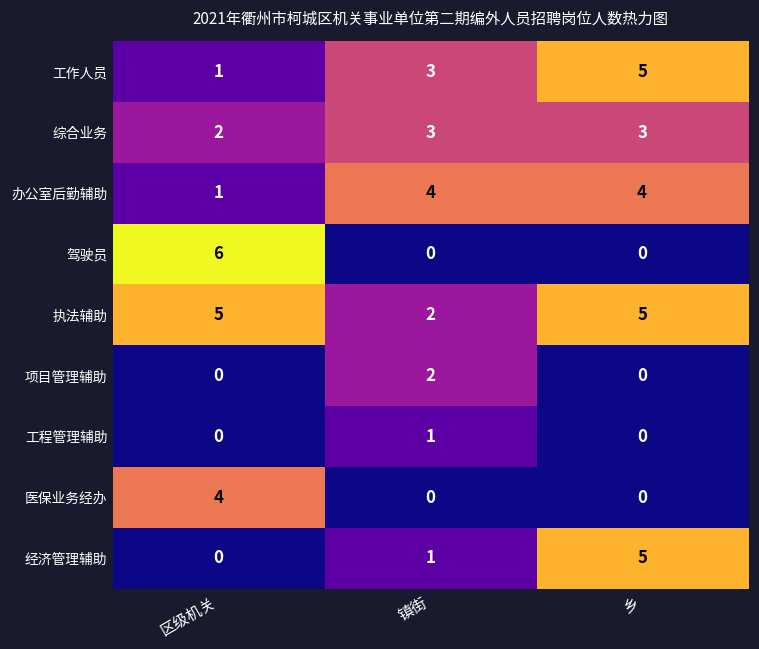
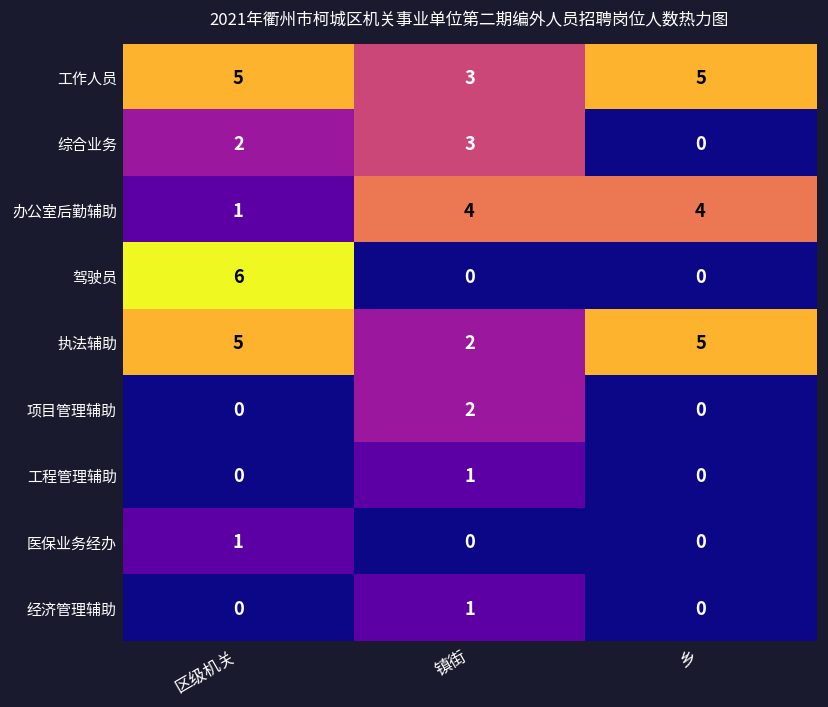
  {
    "工作人员": {
-     "区级机关": 1,
+     "区级机关": 5,
      "镇街": 3,
      "乡": 5
    },
    "综合业务": {
      "区级机关": 2,
      "镇街": 3,
-     "乡": 3
+     "乡": 0
    },
    "办公室后勤辅助": {
      "区级机关": 1,
      "镇街": 4,
      "乡": 4
    },
    "驾驶员": {
      "区级机关": 6,
      "镇街": 0,
      "乡": 0
    },
    "执法辅助": {
      "区级机关": 5,
      "镇街": 2,
      "乡": 5
    },
    "项目管理辅助": {
      "区级机关": 0,
      "镇街": 2,
      "乡": 0
    },
    "工程管理辅助": {
      "区级机关": 0,
      "镇街": 1,
      "乡": 0
    },
    "医保业务经办": {
-     "区级机关": 4,
+     "区级机关": 1,
      "镇街": 0,
      "乡": 0
    },
    "经济管理辅助": {
      "区级机关": 0,
      "镇街": 1,
-     "乡": 5
+     "乡": 0
    }
  }
